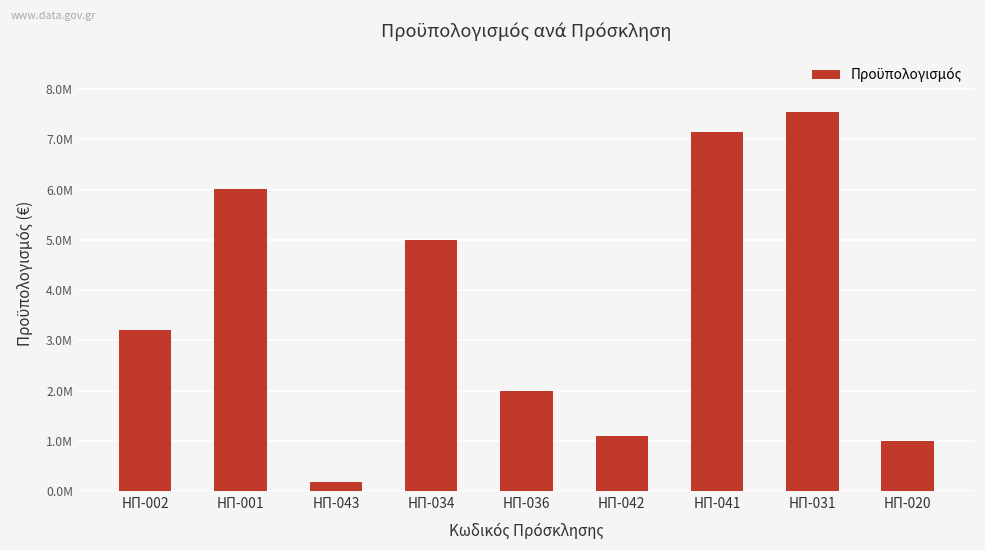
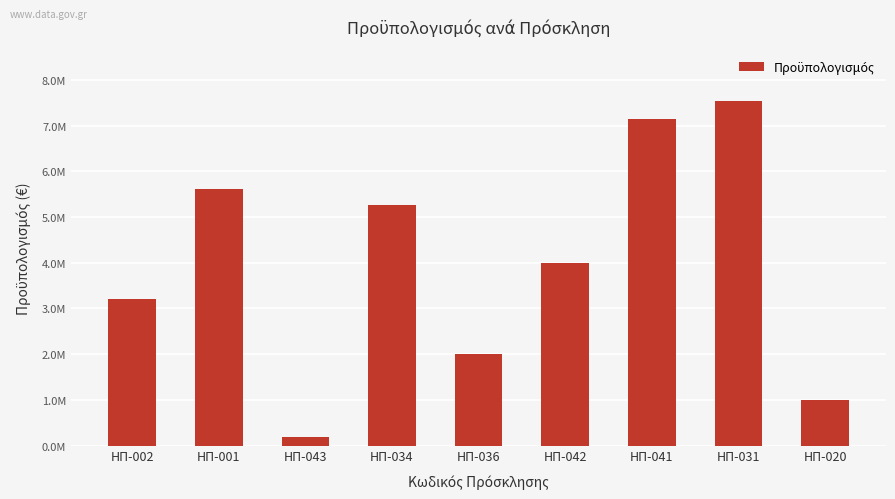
  {
    "ΗΠ-002": 3200000,
-   "ΗΠ-001": 6000000,
+   "ΗΠ-001": 5600000,
    "ΗΠ-043": 200000,
-   "ΗΠ-034": 5000000,
+   "ΗΠ-034": 5300000,
    "ΗΠ-036": 2000000,
-   "ΗΠ-042": 1100000,
+   "ΗΠ-042": 4000000,
    "ΗΠ-041": 7100000,
    "ΗΠ-031": 7500000,
    "ΗΠ-020": 1000000
  }
